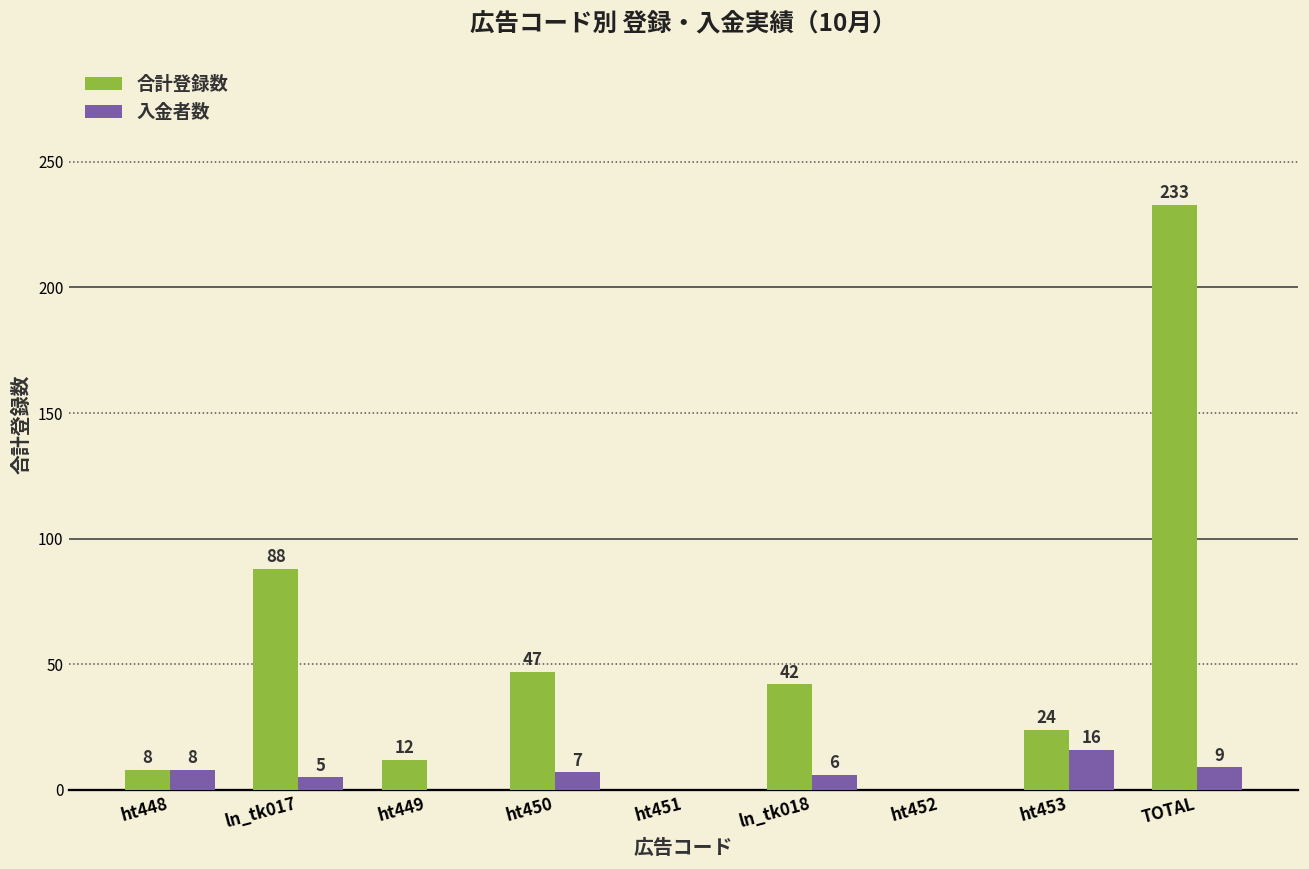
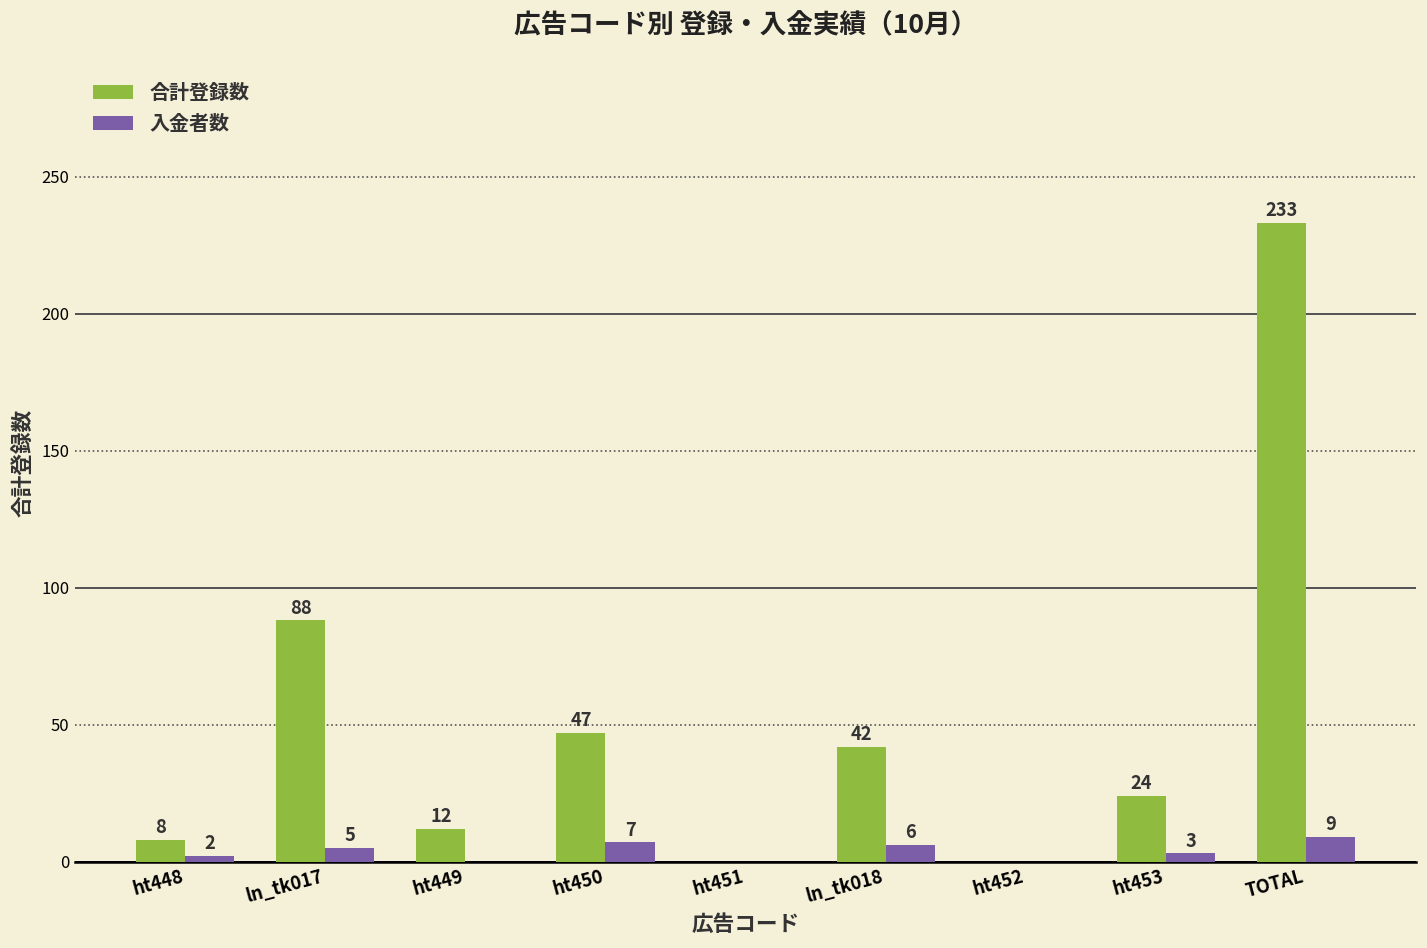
  {
    "合計登録数": {
      "ht448": 8,
      "ln_tk017": 88,
      "ht449": 12,
      "ht450": 47,
      "ln_tk018": 42,
      "ht453": 24,
      "TOTAL": 233
    },
    "入金者数": {
-     "ht448": 8,
+     "ht448": 2,
      "ln_tk017": 5,
      "ht450": 7,
      "ln_tk018": 6,
-     "ht453": 16,
+     "ht453": 3,
      "TOTAL": 9
    }
  }
